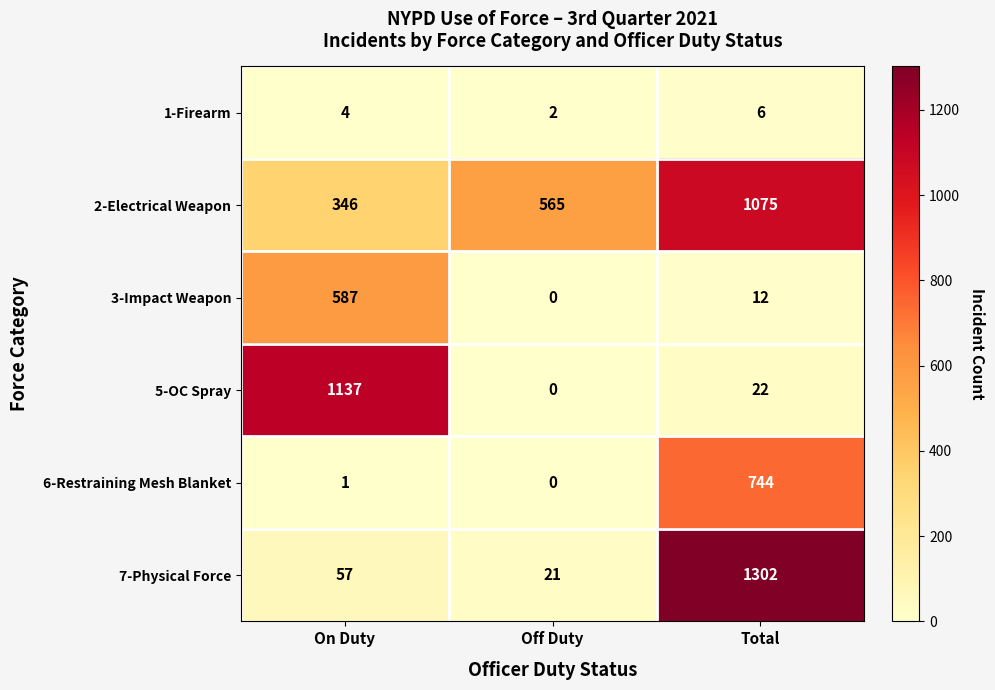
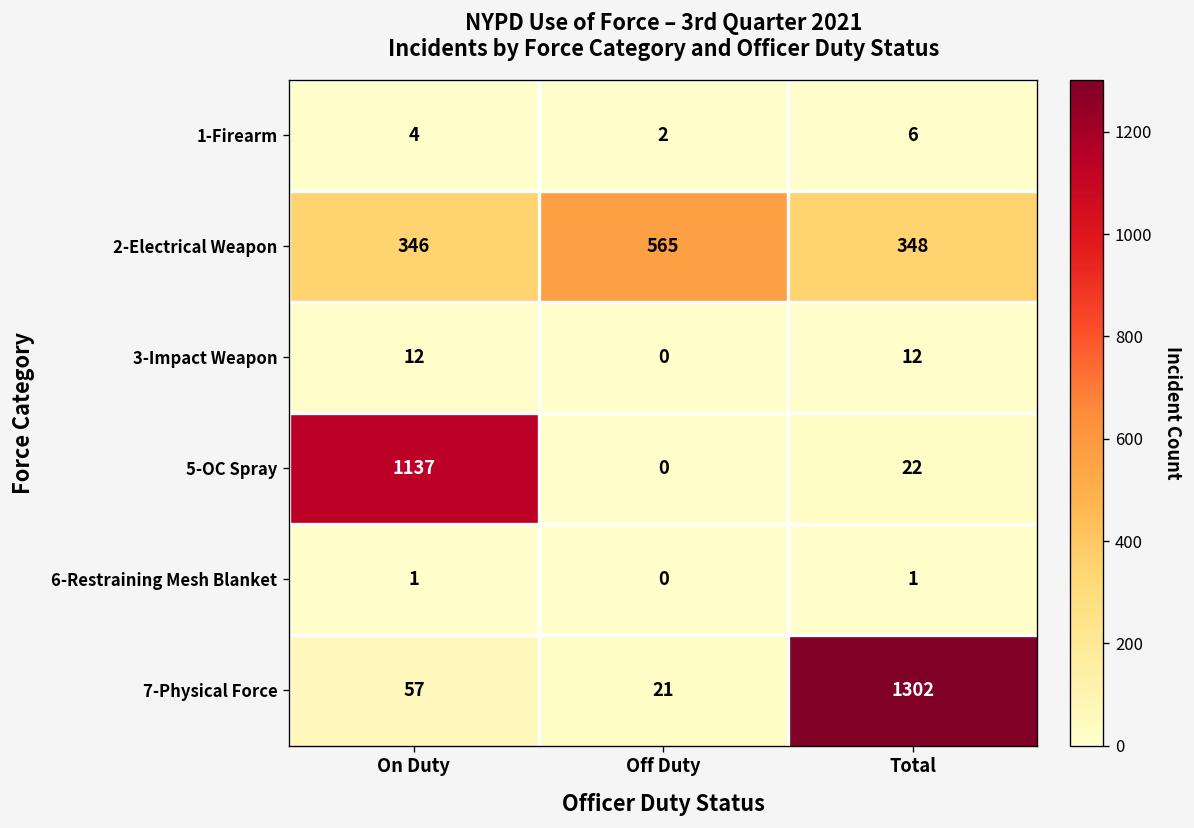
  {
    "1-Firearm": {
      "On Duty": 4,
      "Off Duty": 2,
      "Total": 6
    },
    "2-Electrical Weapon": {
      "On Duty": 346,
      "Off Duty": 565,
-     "Total": 1075
+     "Total": 348
    },
    "3-Impact Weapon": {
-     "On Duty": 587,
+     "On Duty": 12,
      "Off Duty": 0,
      "Total": 12
    },
    "5-OC Spray": {
      "On Duty": 1137,
      "Off Duty": 0,
      "Total": 22
    },
    "6-Restraining Mesh Blanket": {
      "On Duty": 1,
      "Off Duty": 0,
-     "Total": 744
+     "Total": 1
    },
    "7-Physical Force": {
      "On Duty": 57,
      "Off Duty": 21,
      "Total": 1302
    }
  }
